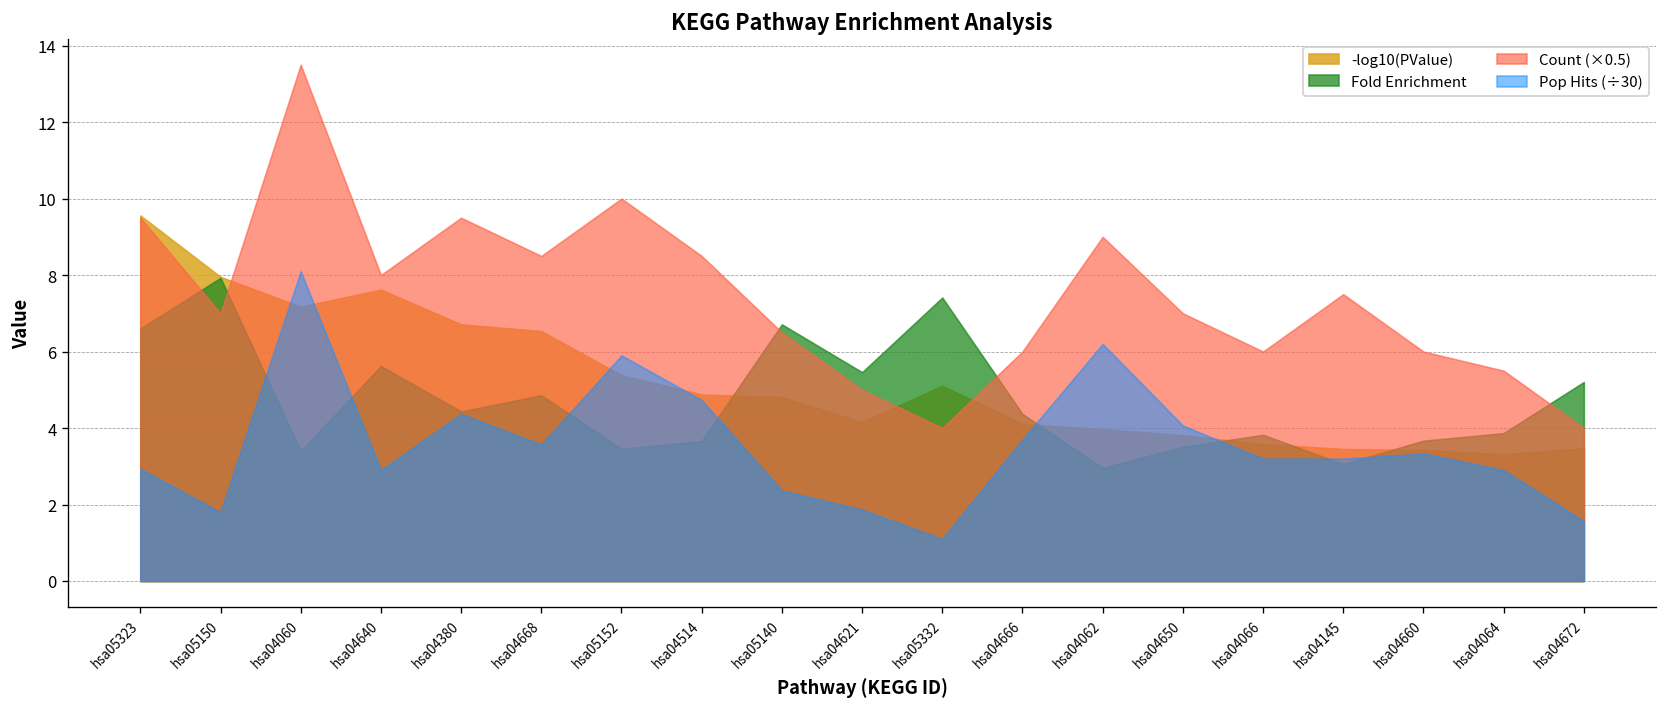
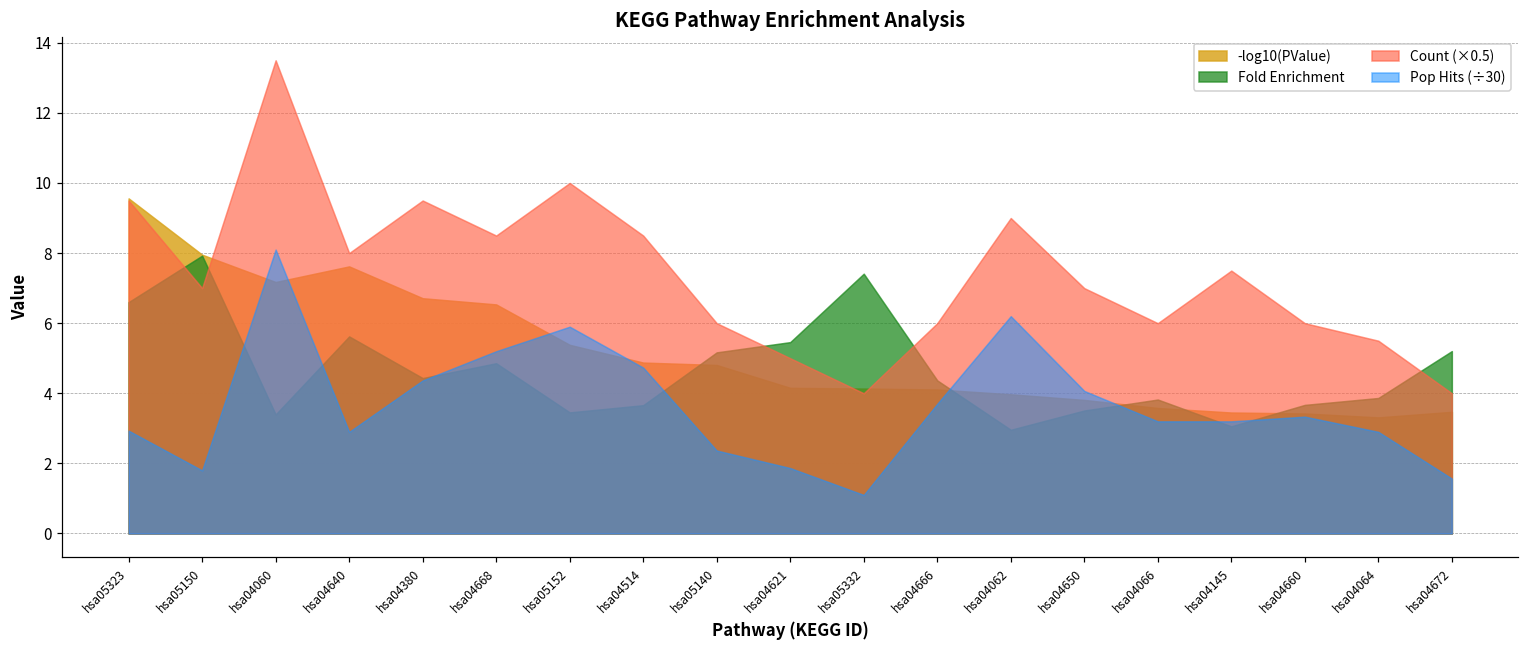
  {
    "-log10(PValue)": {
      "hsa04060": 7.2,
      "hsa04640": 7.6,
      "hsa04380": 6.7,
      "hsa04668": 6.5,
      "hsa05152": 5.4,
      "hsa04514": 4.9,
      "hsa05140": 4.8,
      "hsa04621": 4.2,
-     "hsa05332": 5.1,
+     "hsa05332": 4.1,
      "hsa04666": 4.1,
      "hsa04062": 4.0,
      "hsa04650": 3.8,
      "hsa04066": 3.6,
      "hsa04145": 3.5,
      "hsa04660": 3.4,
      "hsa04064": 3.3,
      "hsa04672": 3.5
    },
    "Fold Enrichment": {
      "hsa05323": 6.6,
      "hsa04060": 3.4,
      "hsa04640": 5.6,
      "hsa04668": 4.9,
      "hsa05152": 3.5,
      "hsa04514": 3.7,
-     "hsa05140": 6.7,
+     "hsa05140": 5.2,
      "hsa04621": 5.5,
      "hsa05332": 7.4,
      "hsa04666": 4.4,
      "hsa04062": 3.0,
      "hsa04650": 3.5,
      "hsa04066": 3.8,
      "hsa04145": 3.1,
      "hsa04660": 3.7,
      "hsa04064": 3.9,
      "hsa04672": 5.2
    },
    "Count (×0.5)": {
      "hsa05150": 7.0,
      "hsa04060": 13.5,
      "hsa04640": 8.0,
      "hsa04380": 9.5,
      "hsa04668": 8.5,
      "hsa05152": 10.0,
      "hsa04514": 8.5,
-     "hsa05140": 6.5,
+     "hsa05140": 6.0,
      "hsa04621": 5.0,
      "hsa05332": 4.0,
      "hsa04666": 6.0,
      "hsa04062": 9.0,
      "hsa04650": 7.0,
      "hsa04066": 6.0,
      "hsa04145": 7.5,
      "hsa04660": 6.0,
      "hsa04064": 5.5,
      "hsa04672": 4.0
    },
    "Pop Hits (÷30)": {
      "hsa05323": 2.9,
      "hsa05150": 1.8,
      "hsa04060": 8.1,
      "hsa04640": 2.9,
-     "hsa04668": 3.6,
+     "hsa04668": 5.2,
      "hsa05152": 5.9,
      "hsa04514": 4.7,
      "hsa05140": 2.4,
      "hsa04621": 1.9,
      "hsa05332": 1.1,
      "hsa04666": 3.7,
      "hsa04062": 6.2,
      "hsa04650": 4.1,
      "hsa04066": 3.2,
      "hsa04145": 3.2,
      "hsa04660": 3.3,
      "hsa04064": 2.9,
      "hsa04672": 1.6
    }
  }
